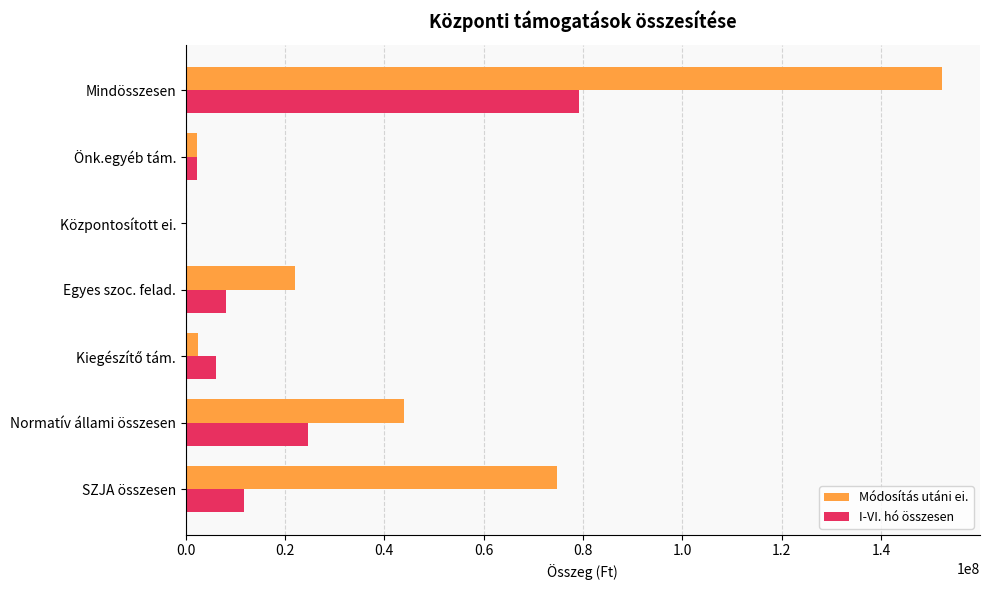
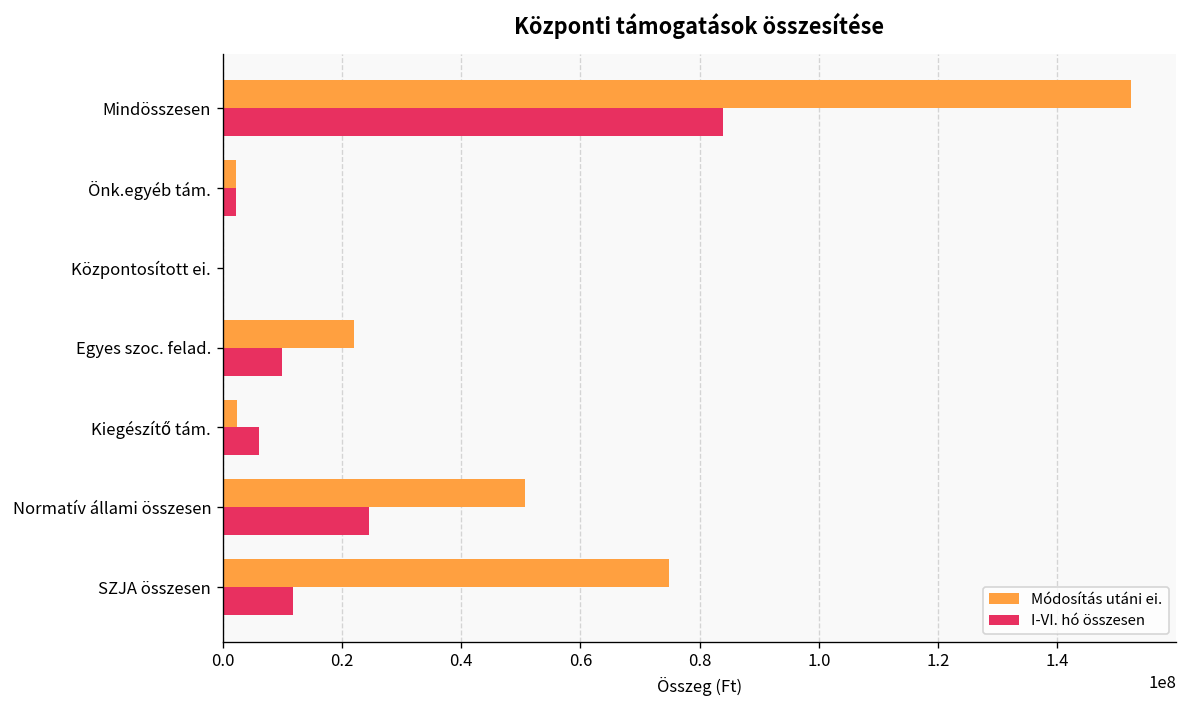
  {
    "Módosítás utáni ei.": {
      "Mindösszesen": 152000000,
      "Önk.egyéb tám.": 2000000,
      "Egyes szoc. felad.": 22000000,
      "Kiegészítő tám.": 2000000,
-     "Normatív állami összesen": 44000000,
+     "Normatív állami összesen": 51000000,
      "SZJA összesen": 75000000
    },
    "I-VI. hó összesen": {
-     "Mindösszesen": 79000000,
+     "Mindösszesen": 84000000,
      "Önk.egyéb tám.": 2000000,
-     "Egyes szoc. felad.": 8000000,
+     "Egyes szoc. felad.": 10000000,
      "Kiegészítő tám.": 6000000,
      "Normatív állami összesen": 25000000,
      "SZJA összesen": 12000000
    }
  }
